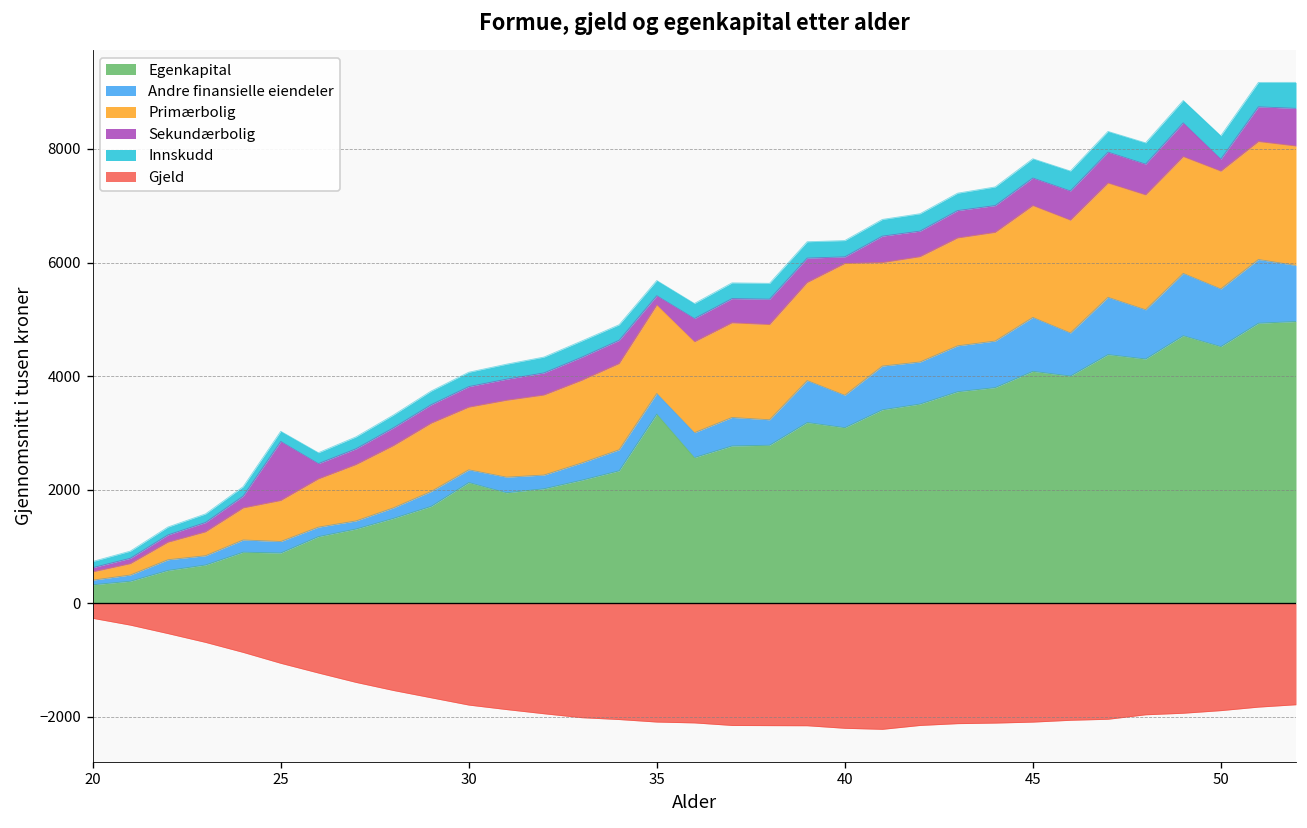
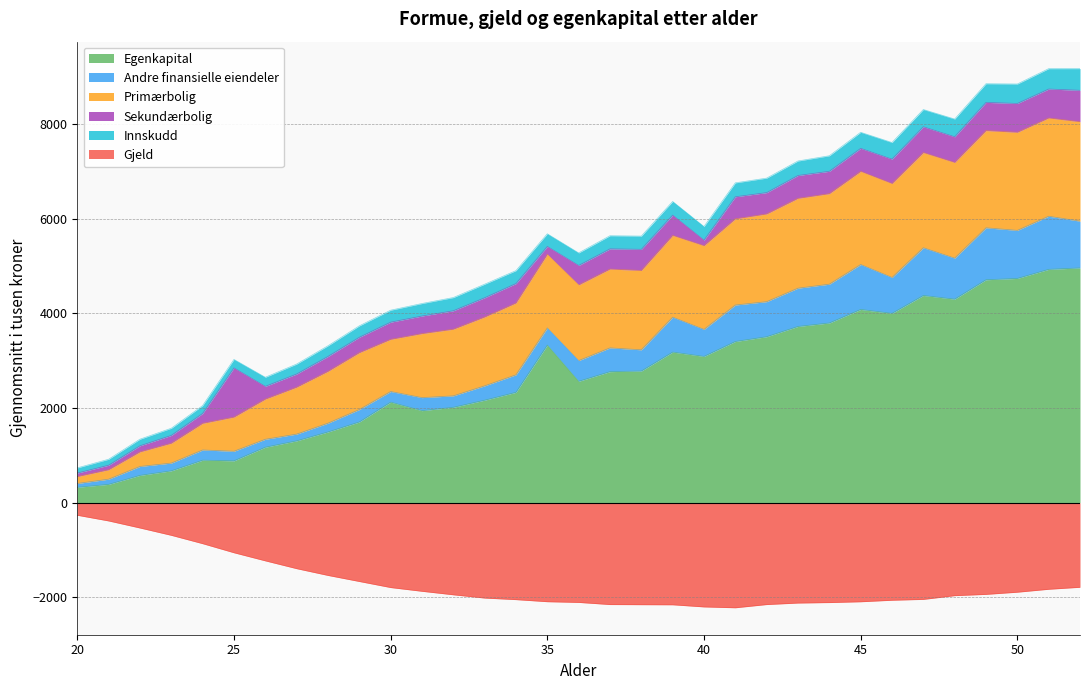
  {
    "Egenkapital": {
      "20": 300,
      "25": 900,
      "30": 2100,
      "35": 3300,
      "40": 3100,
      "45": 4100,
-     "50": 4500
+     "50": 4700
    },
    "Primærbolig": {
      "20": 100,
      "25": 700,
      "30": 1100,
      "35": 1600,
-     "40": 2300,
+     "40": 1800,
      "45": 2000,
      "50": 2100
    },
    "Sekundærbolig": {
      "20": 100,
      "25": 1000,
      "30": 400,
      "35": 200,
      "40": 100,
      "45": 500,
-     "50": 200
+     "50": 600
    }
  }
